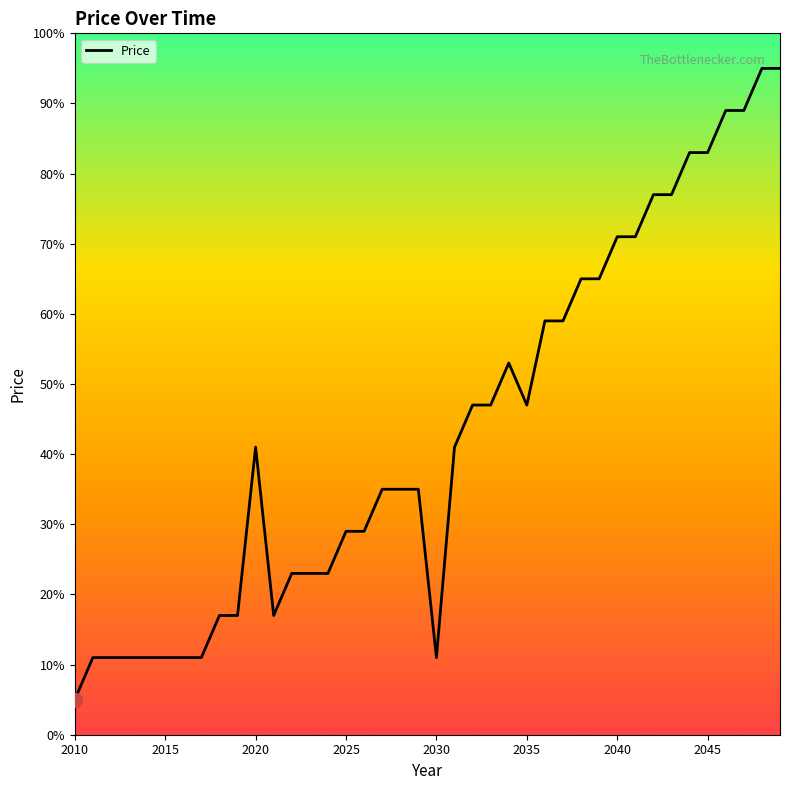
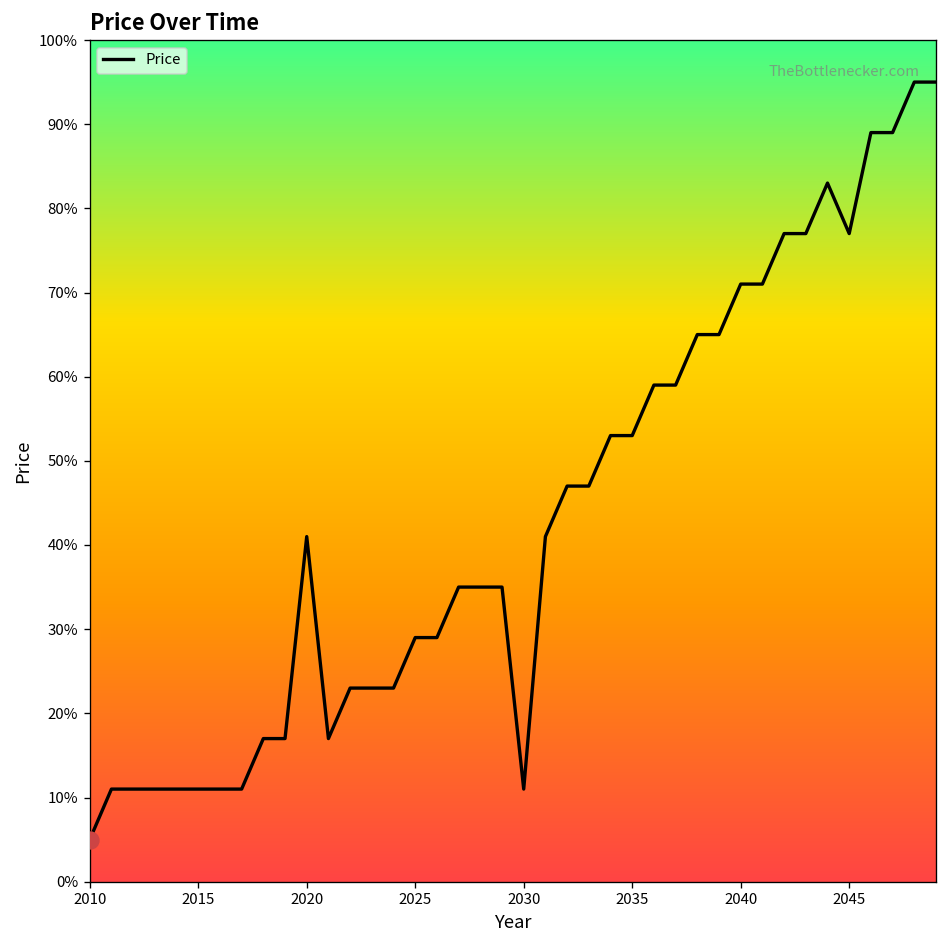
  {
    "Price": {
      "2015": "11%",
      "2020": "41%",
      "2025": "29%",
      "2030": "11%",
-     "2035": "47%",
+     "2035": "53%",
      "2040": "71%",
-     "2045": "83%"
+     "2045": "77%"
    }
  }
